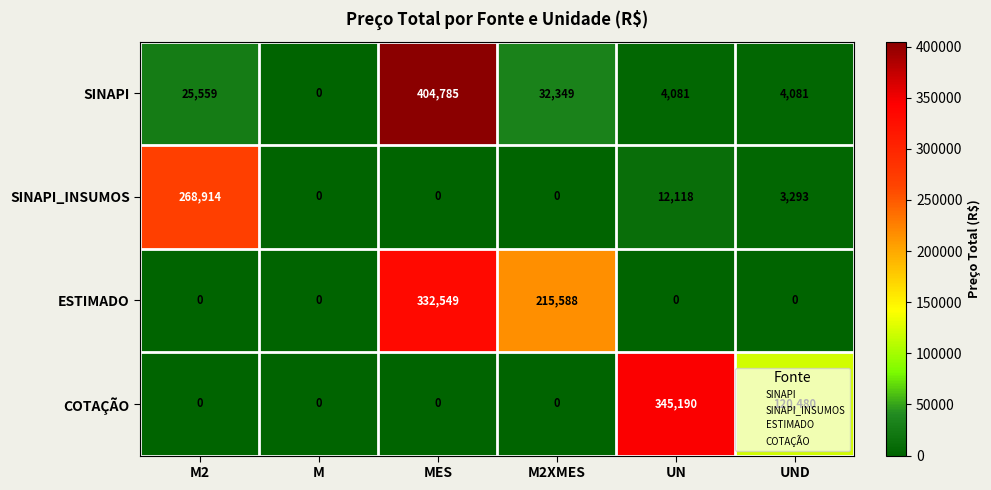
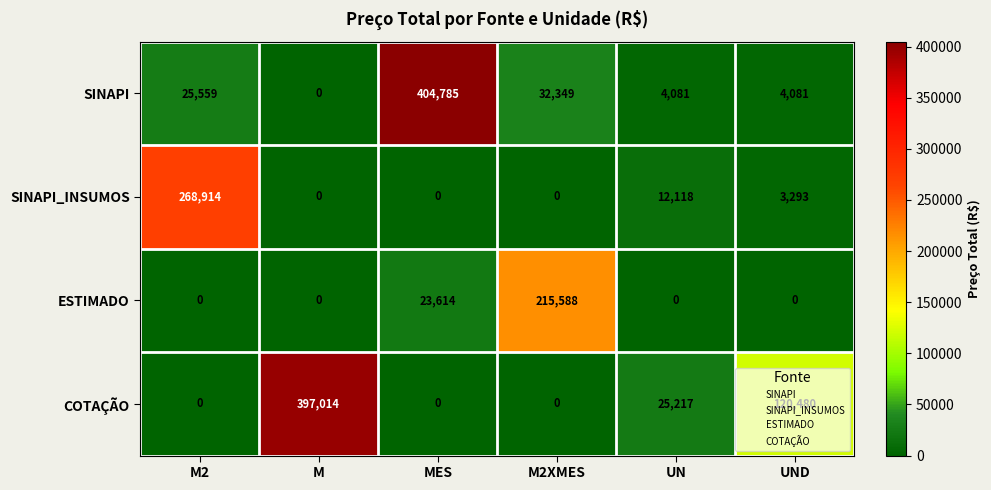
  {
    "SINAPI": {
      "M2": "25,559",
      "M": "0",
      "MES": "404,785",
      "M2XMES": "32,349",
      "UN": "4,081",
      "UND": "4,081"
    },
    "SINAPI_INSUMOS": {
      "M2": "268,914",
      "M": "0",
      "MES": "0",
      "M2XMES": "0",
      "UN": "12,118",
      "UND": "3,293"
    },
    "ESTIMADO": {
      "M2": "0",
      "M": "0",
-     "MES": "332,549",
+     "MES": "23,614",
      "M2XMES": "215,588",
      "UN": "0",
      "UND": "0"
    },
    "COTAÇÃO": {
      "M2": "0",
-     "M": "0",
+     "M": "397,014",
      "MES": "0",
      "M2XMES": "0",
-     "UN": "345,190"
+     "UN": "25,217"
    }
  }
